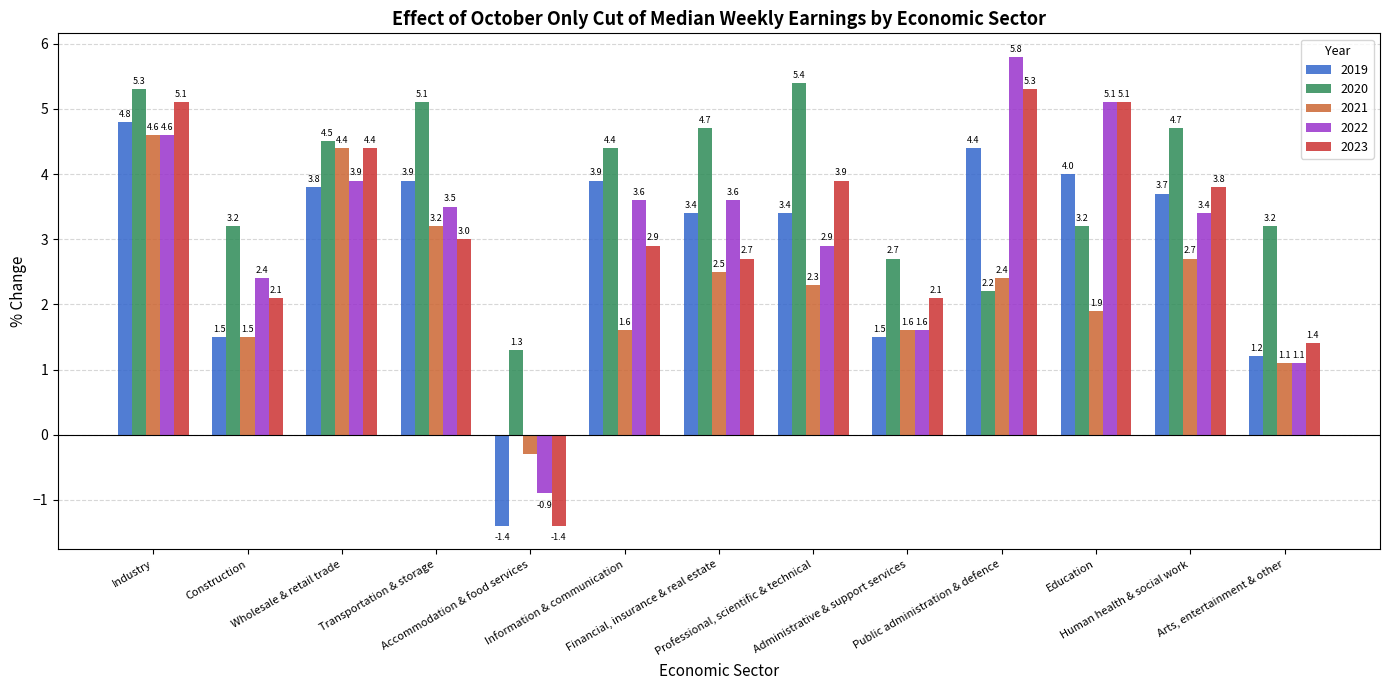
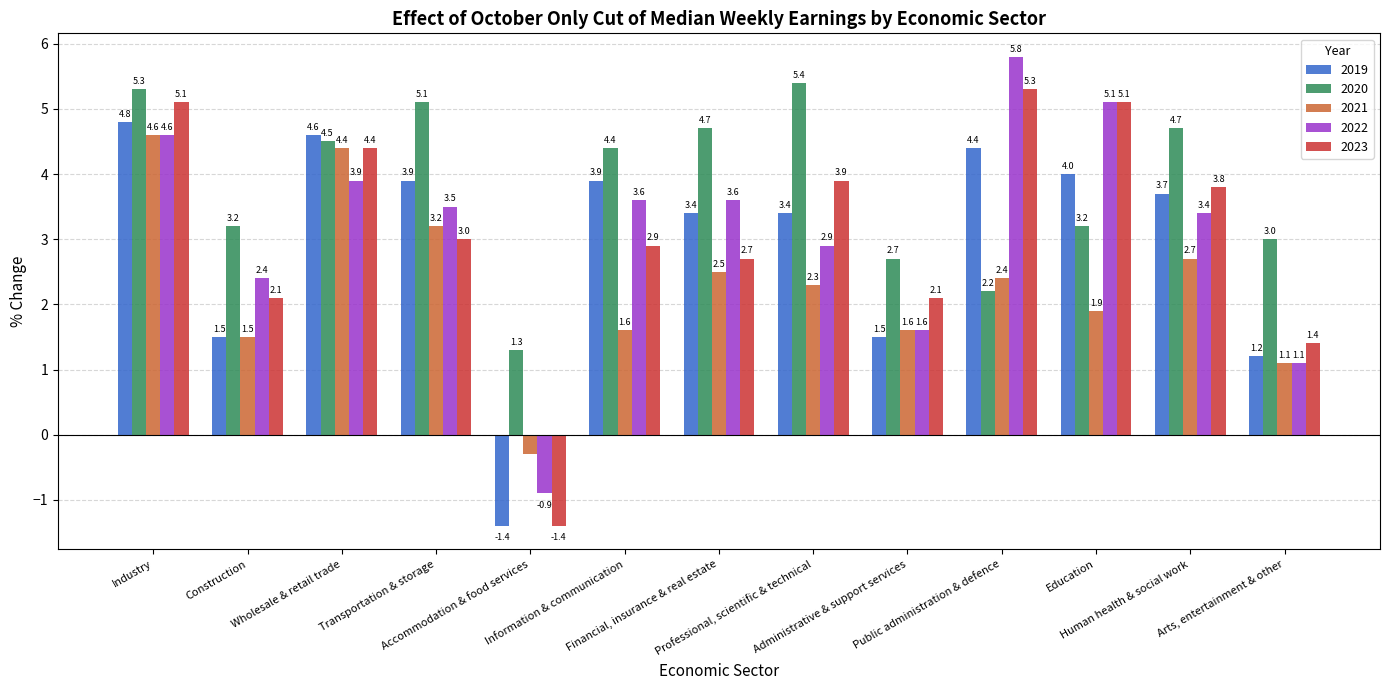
  {
    "2019": {
      "Industry": 4.8,
      "Construction": 1.5,
-     "Wholesale & retail trade": 3.8,
+     "Wholesale & retail trade": 4.6,
      "Transportation & storage": 3.9,
      "Accommodation & food services": -1.4,
      "Information & communication": 3.9,
      "Financial, insurance & real estate": 3.4,
      "Professional, scientific & technical": 3.4,
      "Administrative & support services": 1.5,
      "Public administration & defence": 4.4,
      "Education": 4.0,
      "Human health & social work": 3.7,
      "Arts, entertainment & other": 1.2
    },
    "2020": {
      "Industry": 5.3,
      "Construction": 3.2,
      "Wholesale & retail trade": 4.5,
      "Transportation & storage": 5.1,
      "Accommodation & food services": 1.3,
      "Information & communication": 4.4,
      "Financial, insurance & real estate": 4.7,
      "Professional, scientific & technical": 5.4,
      "Administrative & support services": 2.7,
      "Public administration & defence": 2.2,
      "Education": 3.2,
      "Human health & social work": 4.7,
-     "Arts, entertainment & other": 3.2
+     "Arts, entertainment & other": 3.0
    },
    "2022": {
      "Industry": 4.6,
      "Construction": 2.4,
      "Wholesale & retail trade": 3.9,
      "Transportation & storage": 3.5,
      "Accommodation & food services": -0.9,
      "Information & communication": 3.6,
      "Financial, insurance & real estate": 3.6,
      "Professional, scientific & technical": 2.9,
      "Administrative & support services": 1.6,
      "Public administration & defence": 5.8,
      "Education": 5.1,
      "Human health & social work": 3.4,
      "Arts, entertainment & other": 1.1
    }
  }
